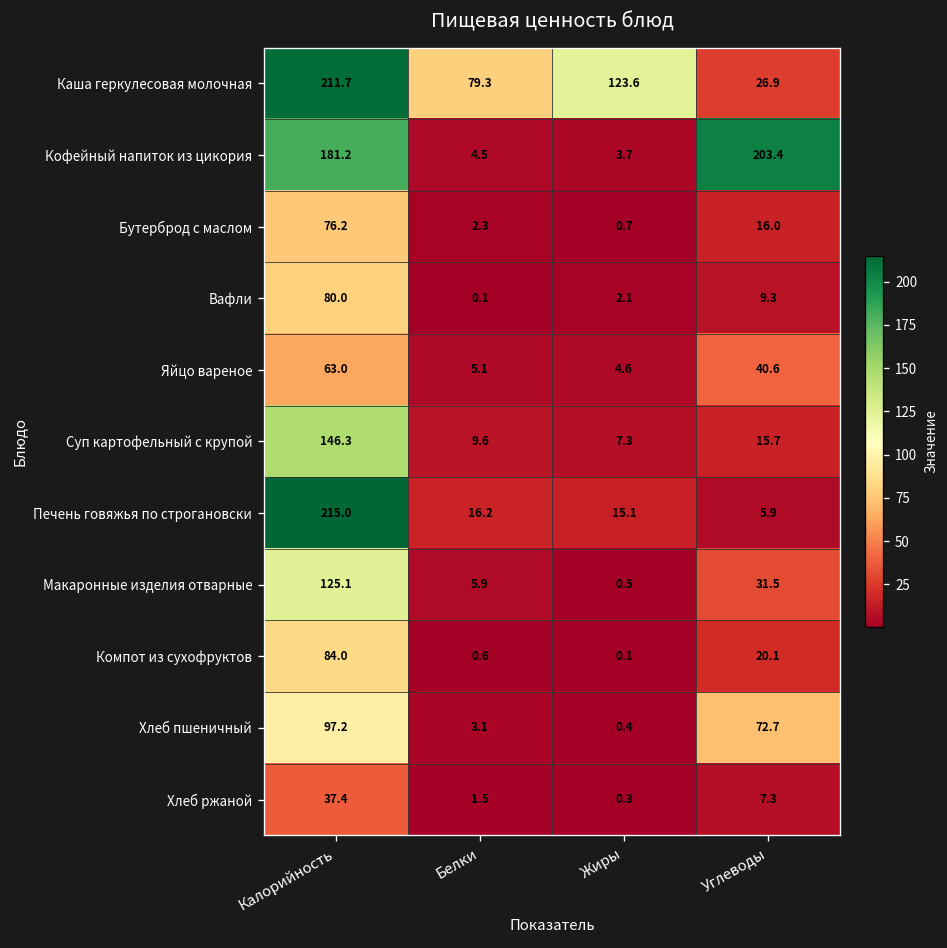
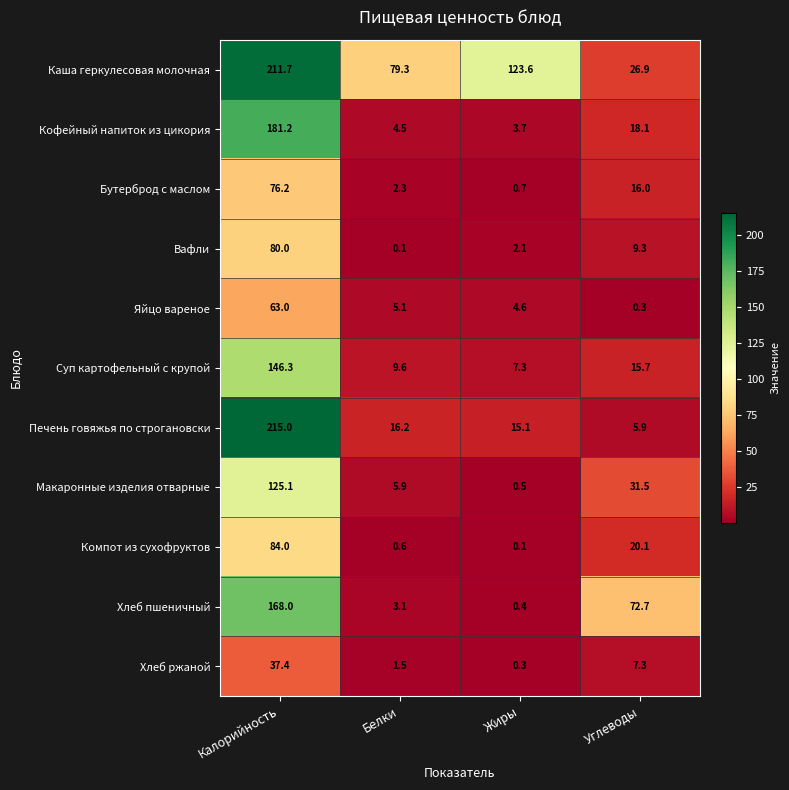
  {
    "Каша геркулесовая молочная": {
      "Калорийность": 211.7,
      "Белки": 79.3,
      "Жиры": 123.6,
      "Углеводы": 26.9
    },
    "Кофейный напиток из цикория": {
      "Калорийность": 181.2,
      "Белки": 4.5,
      "Жиры": 3.7,
-     "Углеводы": 203.4
+     "Углеводы": 18.1
    },
    "Бутерброд с маслом": {
      "Калорийность": 76.2,
      "Белки": 2.3,
      "Жиры": 0.7,
      "Углеводы": 16.0
    },
    "Вафли": {
      "Калорийность": 80.0,
      "Белки": 0.1,
      "Жиры": 2.1,
      "Углеводы": 9.3
    },
    "Яйцо вареное": {
      "Калорийность": 63.0,
      "Белки": 5.1,
      "Жиры": 4.6,
-     "Углеводы": 40.6
+     "Углеводы": 0.3
    },
    "Суп картофельный с крупой": {
      "Калорийность": 146.3,
      "Белки": 9.6,
      "Жиры": 7.3,
      "Углеводы": 15.7
    },
    "Печень говяжья по строгановски": {
      "Калорийность": 215.0,
      "Белки": 16.2,
      "Жиры": 15.1,
      "Углеводы": 5.9
    },
    "Макаронные изделия отварные": {
      "Калорийность": 125.1,
      "Белки": 5.9,
      "Жиры": 0.5,
      "Углеводы": 31.5
    },
    "Компот из сухофруктов": {
      "Калорийность": 84.0,
      "Белки": 0.6,
      "Жиры": 0.1,
      "Углеводы": 20.1
    },
    "Хлеб пшеничный": {
-     "Калорийность": 97.2,
+     "Калорийность": 168.0,
      "Белки": 3.1,
      "Жиры": 0.4,
      "Углеводы": 72.7
    },
    "Хлеб ржаной": {
      "Калорийность": 37.4,
      "Белки": 1.5,
      "Жиры": 0.3,
      "Углеводы": 7.3
    }
  }
